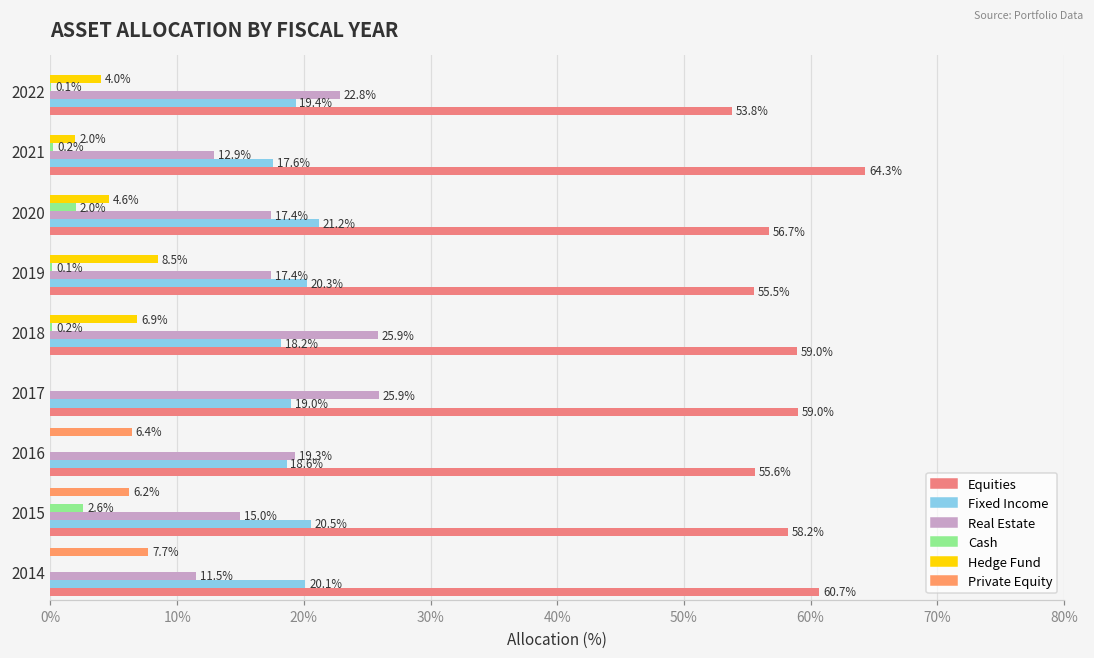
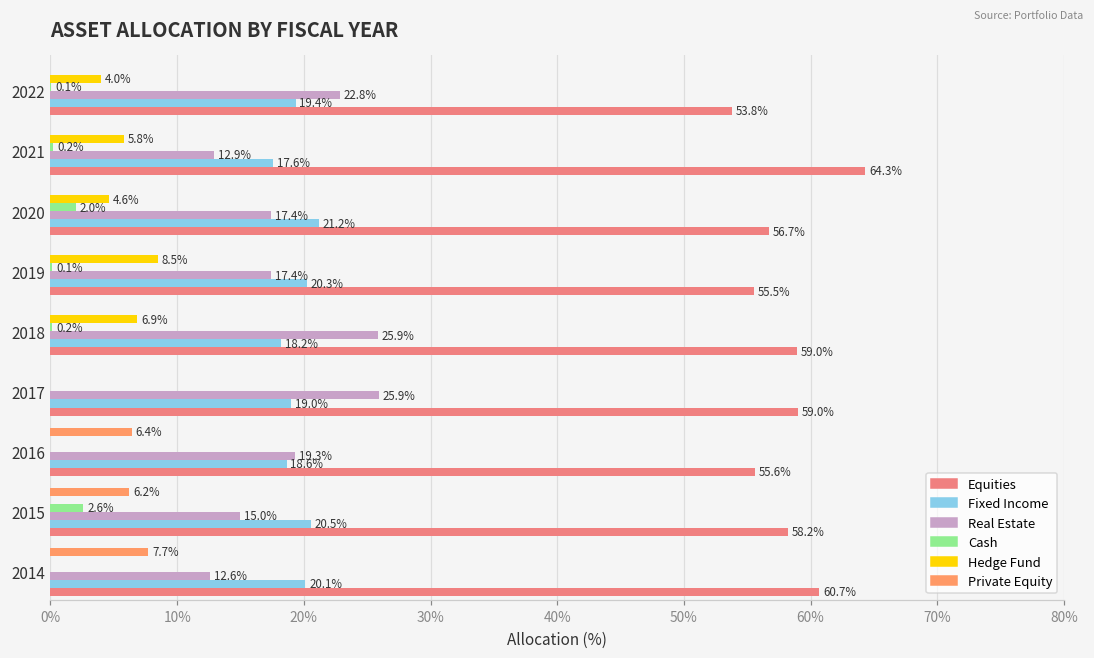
  {
    "Fixed Income": {
      "2022": "19.4%",
      "2021": "17.6%",
      "2020": "21.2%",
      "2019": "20.3%",
      "2018": "18.2%",
      "2017": "19.0%",
      "2015": "20.5%",
      "2014": "20.1%"
    },
    "Real Estate": {
      "2022": "22.8%",
      "2021": "12.9%",
      "2020": "17.4%",
      "2019": "17.4%",
      "2018": "25.9%",
      "2017": "25.9%",
      "2015": "15.0%",
-     "2014": "11.5%"
+     "2014": "12.6%"
    },
    "Cash": {
      "2022": "0.1%",
      "2021": "0.2%",
      "2020": "2.0%",
      "2019": "0.1%",
      "2018": "0.2%",
      "2015": "2.6%"
    },
    "Hedge Fund": {
      "2022": "4.0%",
-     "2021": "2.0%",
+     "2021": "5.8%",
      "2020": "4.6%",
      "2019": "8.5%",
      "2018": "6.9%"
    }
  }
